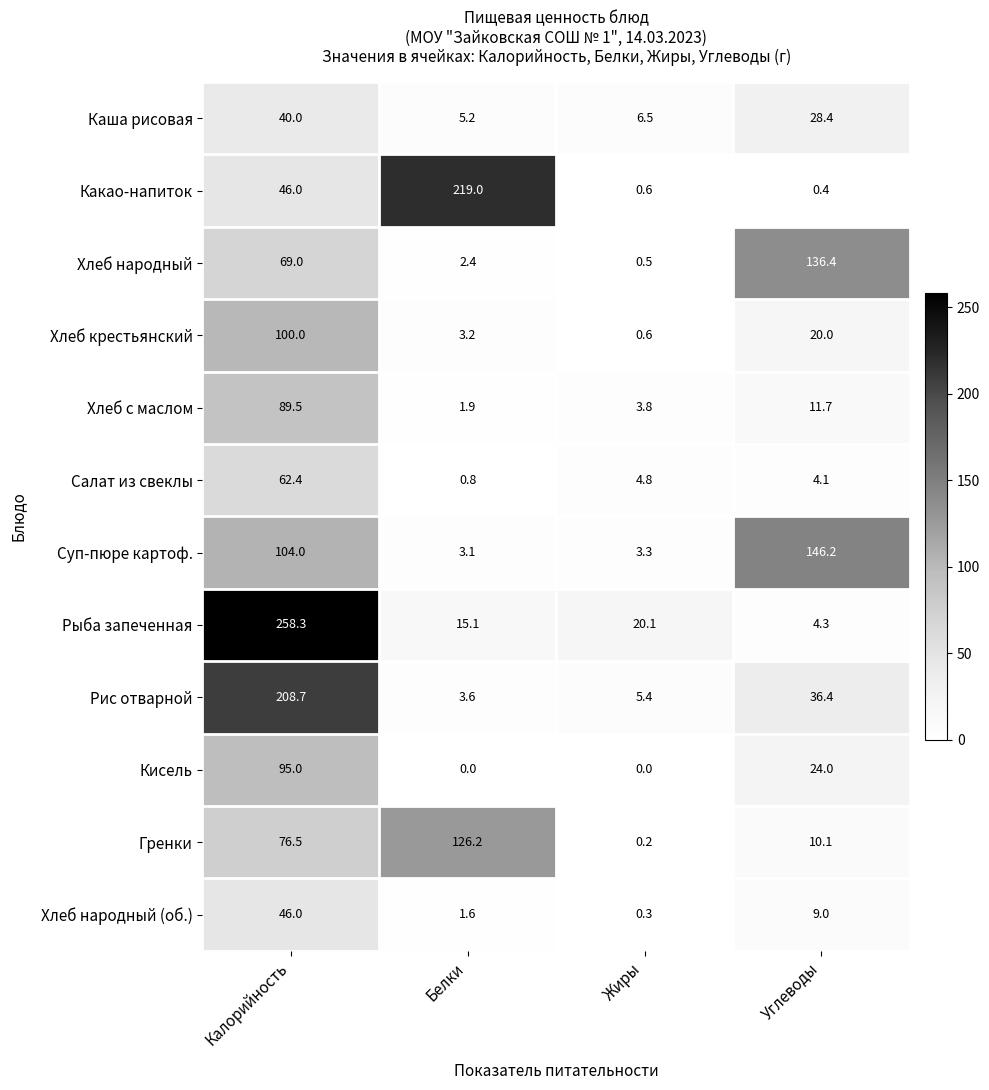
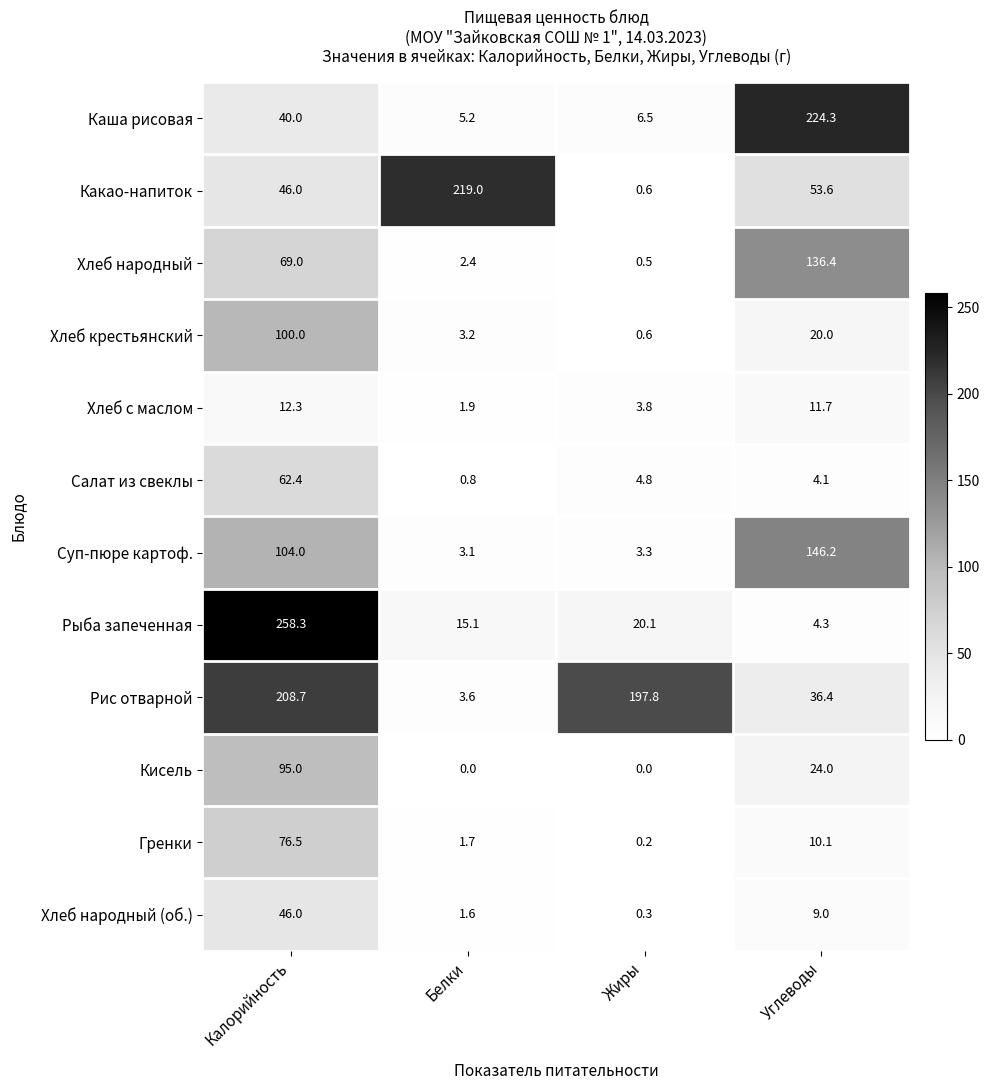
  {
    "Каша рисовая": {
      "Калорийность": 40.0,
      "Белки": 5.2,
      "Жиры": 6.5,
-     "Углеводы": 28.4
+     "Углеводы": 224.3
    },
    "Какао-напиток": {
      "Калорийность": 46.0,
      "Белки": 219.0,
      "Жиры": 0.6,
-     "Углеводы": 0.4
+     "Углеводы": 53.6
    },
    "Хлеб народный": {
      "Калорийность": 69.0,
      "Белки": 2.4,
      "Жиры": 0.5,
      "Углеводы": 136.4
    },
    "Хлеб крестьянский": {
      "Калорийность": 100.0,
      "Белки": 3.2,
      "Жиры": 0.6,
      "Углеводы": 20.0
    },
    "Хлеб с маслом": {
-     "Калорийность": 89.5,
+     "Калорийность": 12.3,
      "Белки": 1.9,
      "Жиры": 3.8,
      "Углеводы": 11.7
    },
    "Салат из свеклы": {
      "Калорийность": 62.4,
      "Белки": 0.8,
      "Жиры": 4.8,
      "Углеводы": 4.1
    },
    "Суп-пюре картоф.": {
      "Калорийность": 104.0,
      "Белки": 3.1,
      "Жиры": 3.3,
      "Углеводы": 146.2
    },
    "Рыба запеченная": {
      "Калорийность": 258.3,
      "Белки": 15.1,
      "Жиры": 20.1,
      "Углеводы": 4.3
    },
    "Рис отварной": {
      "Калорийность": 208.7,
      "Белки": 3.6,
-     "Жиры": 5.4,
+     "Жиры": 197.8,
      "Углеводы": 36.4
    },
    "Кисель": {
      "Калорийность": 95.0,
      "Белки": 0.0,
      "Жиры": 0.0,
      "Углеводы": 24.0
    },
    "Гренки": {
      "Калорийность": 76.5,
-     "Белки": 126.2,
+     "Белки": 1.7,
      "Жиры": 0.2,
      "Углеводы": 10.1
    },
    "Хлеб народный (об.)": {
      "Калорийность": 46.0,
      "Белки": 1.6,
      "Жиры": 0.3,
      "Углеводы": 9.0
    }
  }
